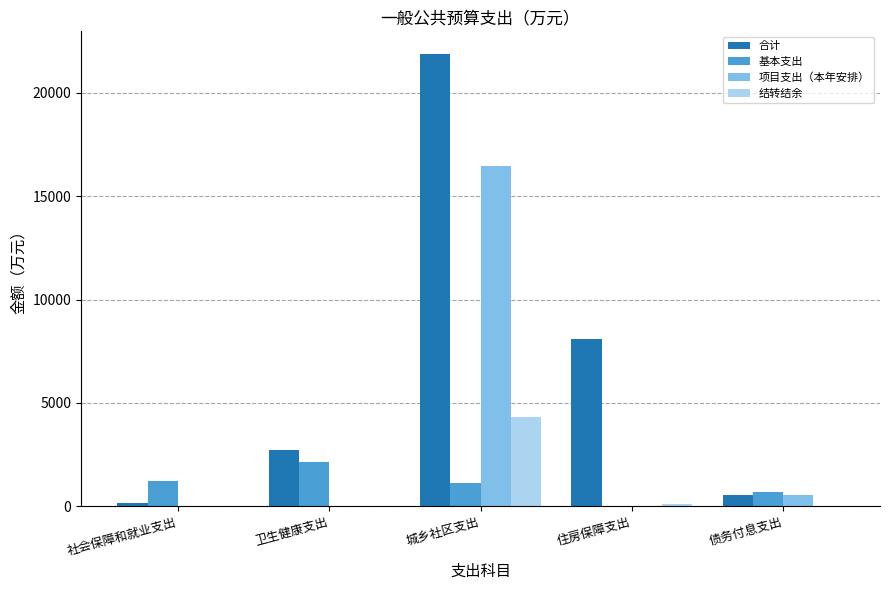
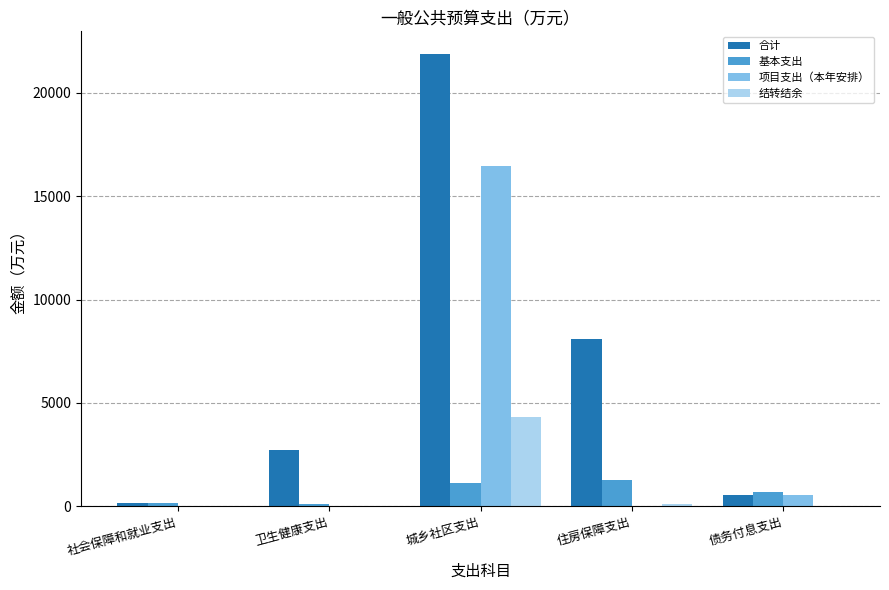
  {
    "合计": {
      "社会保障和就业支出": 100,
      "卫生健康支出": 2700,
      "城乡社区支出": 21900,
      "住房保障支出": 8100,
      "债务付息支出": 500
    },
    "基本支出": {
-     "社会保障和就业支出": 1200,
-     "卫生健康支出": 2100,
+     "社会保障和就业支出": 100,
+     "卫生健康支出": 100,
      "城乡社区支出": 1100,
-     "住房保障支出": 0,
+     "住房保障支出": 1200,
      "债务付息支出": 700
    }
  }
